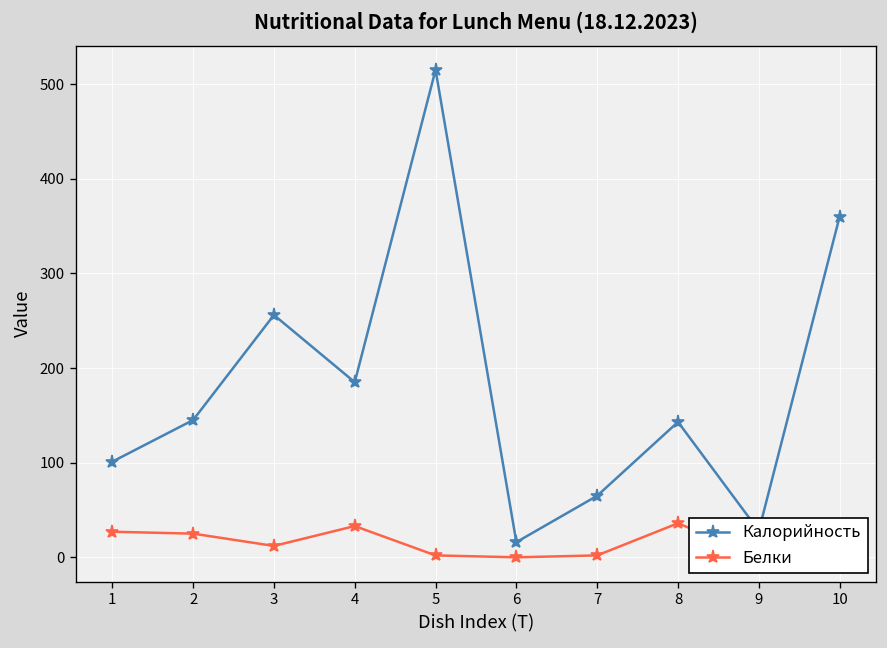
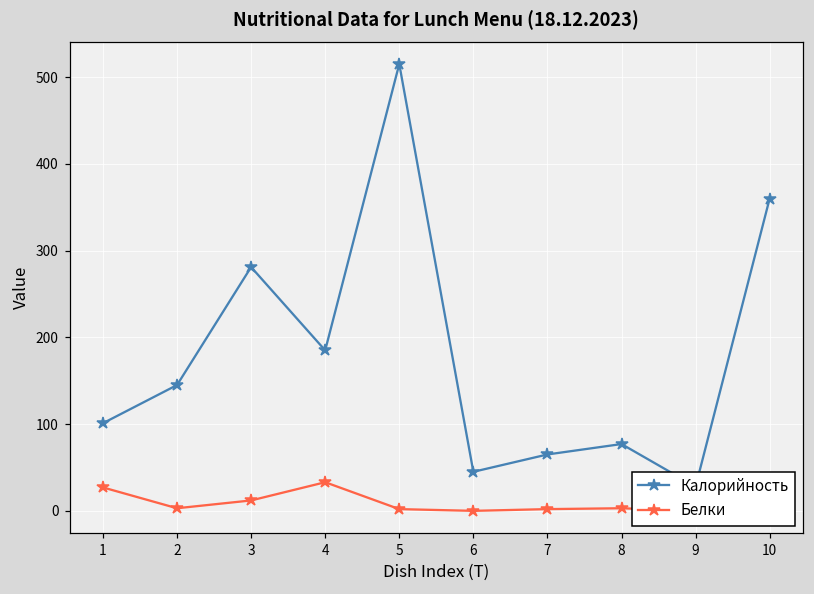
  {
    "Калорийность": {
      "1": 100,
      "2": 150,
-     "3": 260,
+     "3": 280,
      "4": 190,
      "5": 520,
-     "6": 20,
+     "6": 50,
      "7": 70,
-     "8": 140,
+     "8": 80,
      "10": 360
    },
    "Белки": {
      "1": 30,
-     "2": 30,
+     "2": 0,
      "3": 10,
      "4": 30,
      "5": 0,
      "6": 0,
      "7": 0,
-     "8": 40
+     "8": 0
    }
  }
